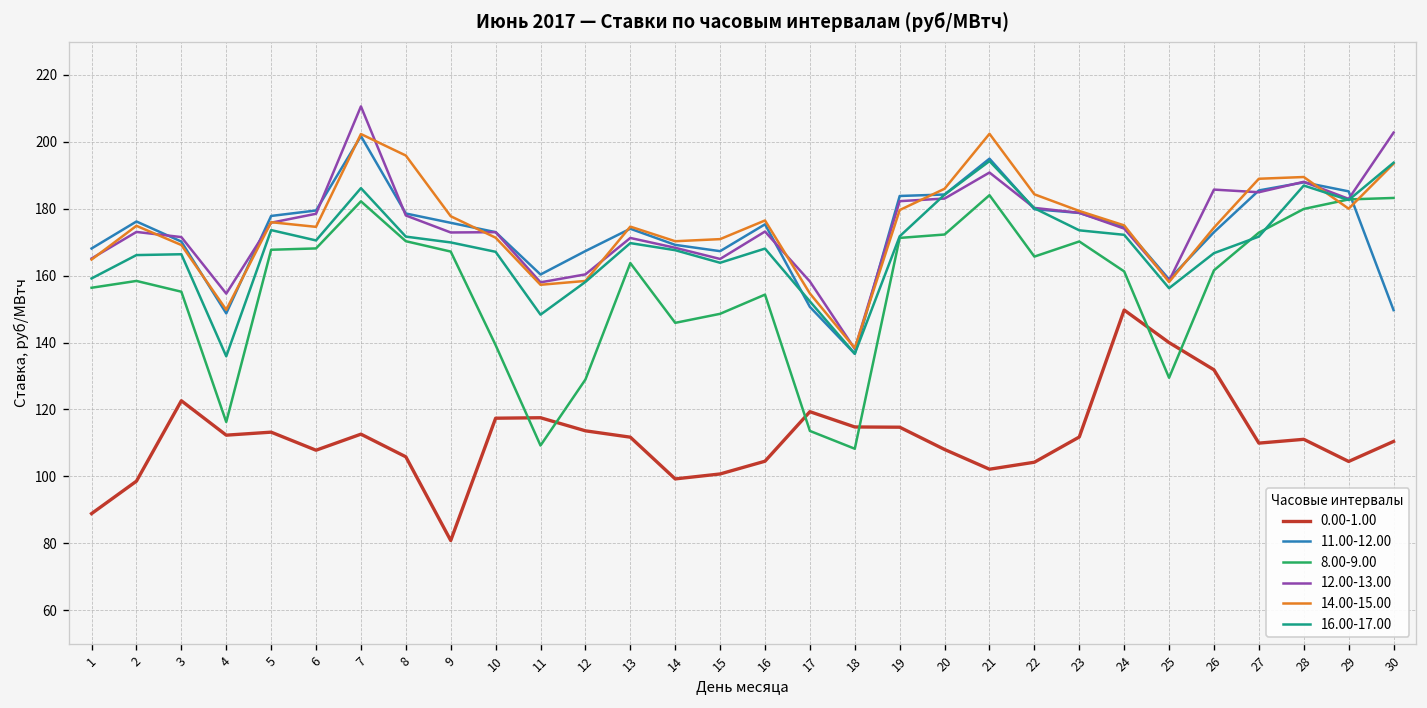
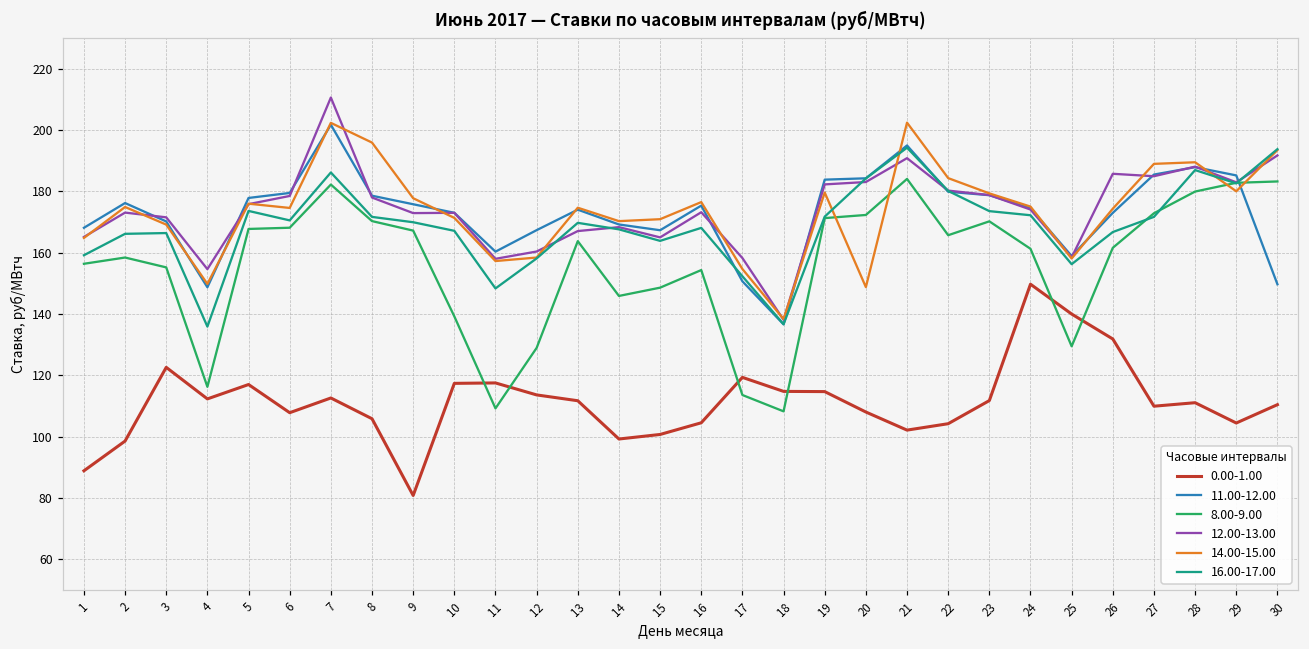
  {
    "0.00-1.00": {
      "1": 89,
      "2": 99,
      "3": 123,
      "4": 112,
-     "5": 113,
+     "5": 117,
      "6": 108,
      "7": 113,
      "8": 106,
      "9": 81,
      "10": 117,
      "11": 118,
      "12": 114,
      "13": 112,
      "14": 99,
      "15": 101,
      "16": 105,
      "17": 119,
      "18": 115,
      "19": 115,
      "20": 108,
      "21": 102,
      "22": 104,
      "23": 112,
      "24": 150,
      "25": 140,
      "26": 132,
      "27": 110,
      "28": 111,
      "29": 104,
      "30": 110
    },
    "11.00-12.00": {
      "1": 168,
      "2": 176,
      "3": 170,
      "4": 149,
      "5": 178,
      "6": 179,
      "9": 176,
      "11": 160,
      "12": 167,
      "15": 167,
      "16": 175,
      "17": 151,
      "19": 184,
      "26": 173,
      "29": 185,
      "30": 150
    },
    "12.00-13.00": {
      "2": 173,
      "3": 172,
      "4": 155,
      "6": 179,
      "7": 211,
      "9": 173,
      "12": 160,
-     "13": 171,
+     "13": 167,
      "15": 165,
      "16": 173,
      "17": 158,
      "19": 182,
      "20": 183,
      "21": 191,
      "26": 186,
-     "30": 203
+     "30": 192
    },
    "14.00-15.00": {
      "2": 175,
      "3": 169,
      "4": 150,
      "6": 175,
      "8": 196,
      "9": 178,
      "10": 171,
      "14": 170,
      "15": 171,
      "16": 177,
      "17": 155,
      "19": 180,
-     "20": 186,
+     "20": 149,
      "21": 202,
      "22": 184,
      "26": 174,
      "27": 189,
      "28": 190,
      "29": 180
    }
  }
